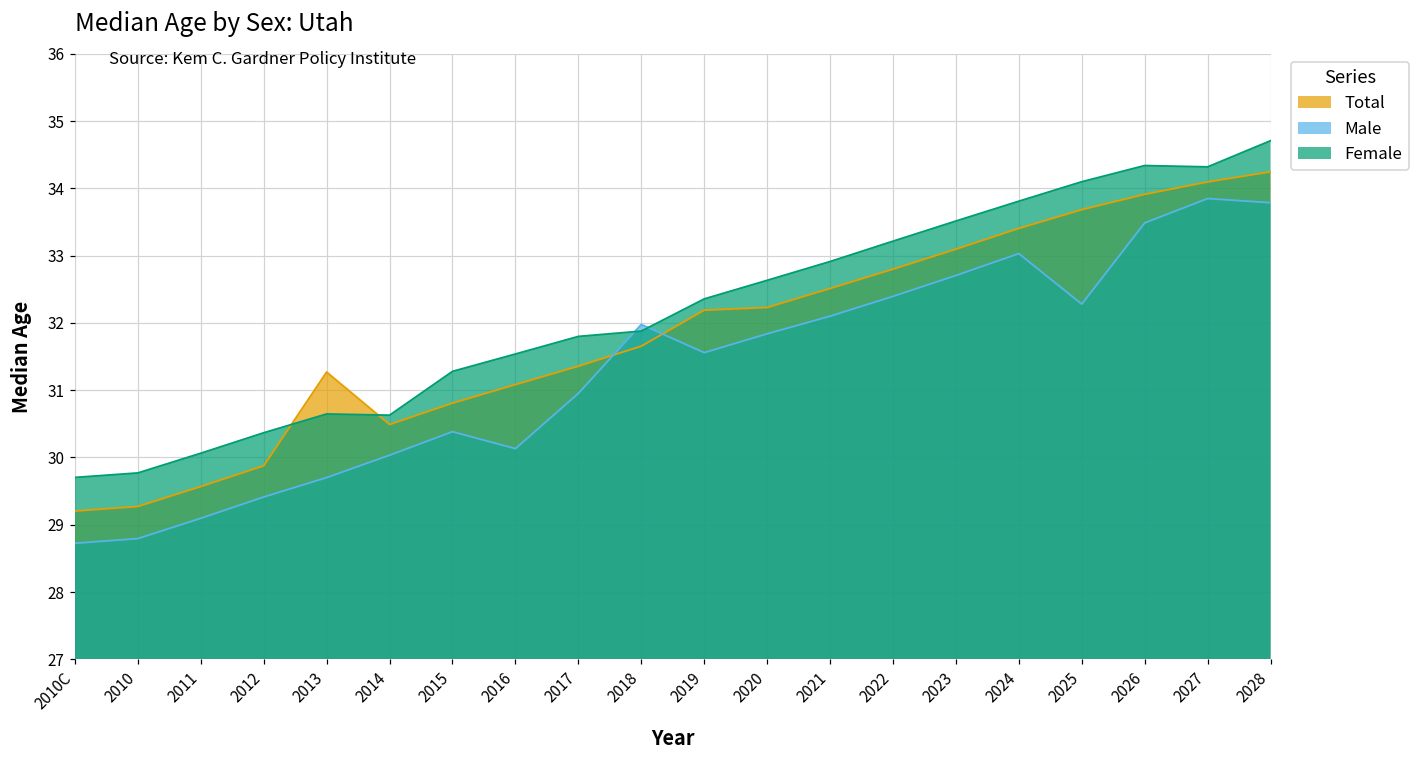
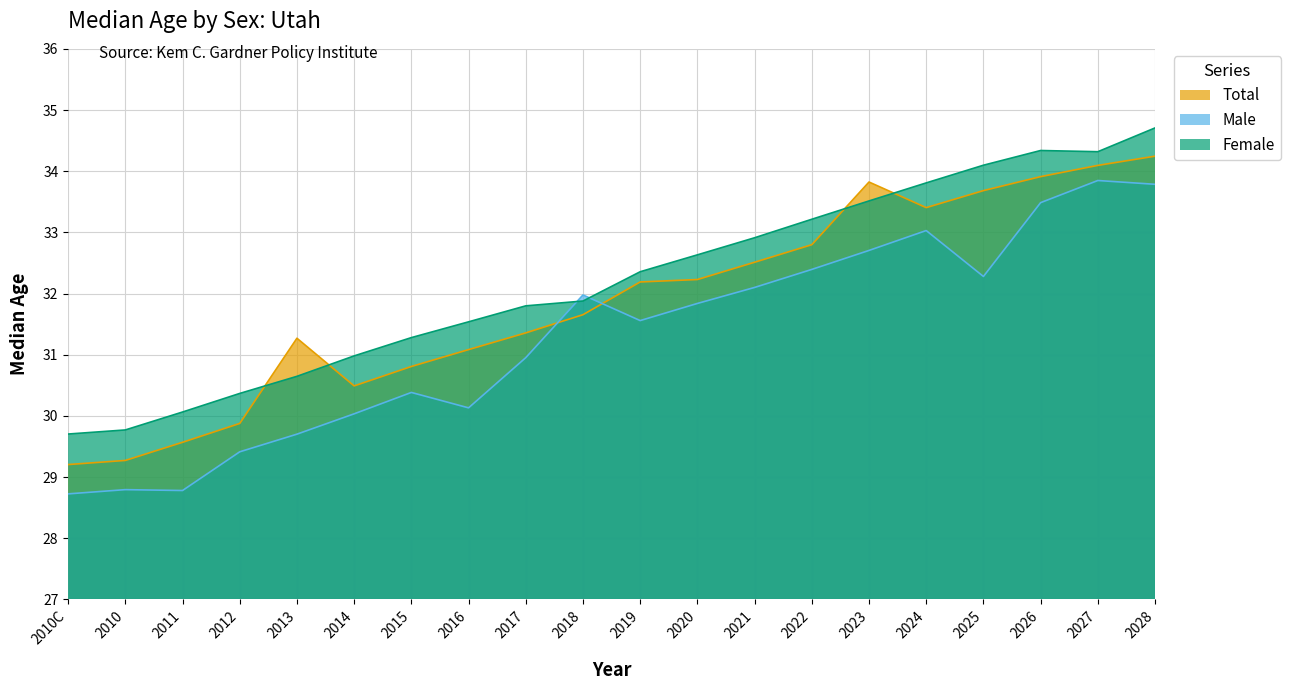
  {
    "Total": {
      "2010C": 29.2,
      "2010": 29.3,
      "2011": 29.6,
      "2012": 29.9,
      "2013": 31.3,
      "2014": 30.5,
      "2015": 30.8,
      "2016": 31.1,
      "2017": 31.4,
      "2018": 31.7,
      "2019": 32.2,
      "2020": 32.2,
      "2021": 32.5,
      "2022": 32.8,
-     "2023": 33.1,
+     "2023": 33.8,
      "2024": 33.4,
      "2025": 33.7,
      "2026": 33.9,
      "2027": 34.1,
      "2028": 34.2
    },
    "Male": {
      "2010C": 28.7,
      "2010": 28.8,
-     "2011": 29.1,
+     "2011": 28.8,
      "2012": 29.4,
      "2013": 29.7,
      "2014": 30.0,
      "2015": 30.4,
      "2016": 30.1,
      "2017": 31.0,
      "2018": 32.0,
      "2019": 31.6,
      "2020": 31.8,
      "2021": 32.1,
      "2022": 32.4,
      "2023": 32.7,
      "2024": 33.0,
      "2025": 32.3,
      "2026": 33.5,
      "2027": 33.8,
      "2028": 33.8
    },
    "Female": {
      "2010C": 29.7,
      "2010": 29.8,
      "2011": 30.1,
      "2012": 30.4,
      "2013": 30.6,
-     "2014": 30.6,
+     "2014": 31.0,
      "2015": 31.3,
      "2016": 31.5,
      "2017": 31.8,
      "2018": 31.9,
      "2019": 32.4,
      "2020": 32.6,
      "2021": 32.9,
      "2022": 33.2,
      "2023": 33.5,
      "2024": 33.8,
      "2025": 34.1,
      "2026": 34.3,
      "2027": 34.3,
      "2028": 34.7
    }
  }
